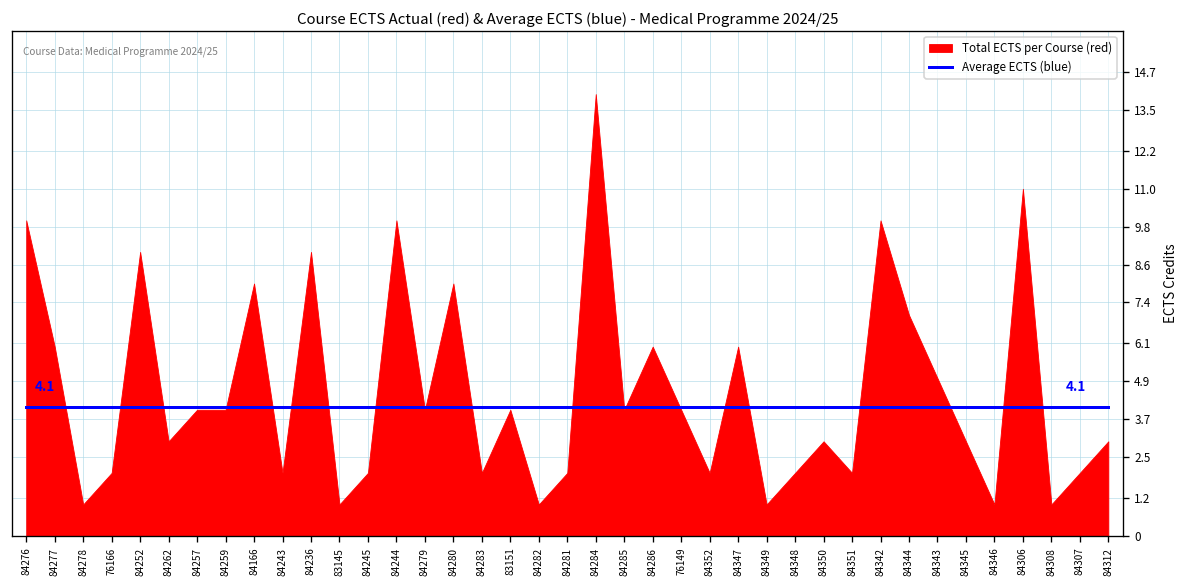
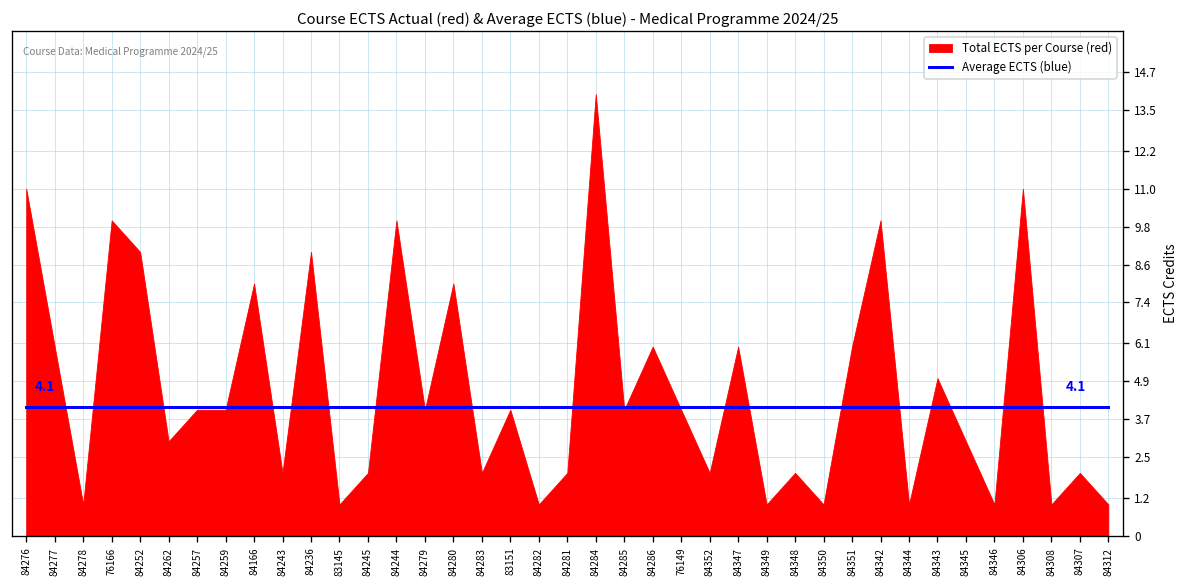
  {
    "Total ECTS per Course (red)": {
-     "84276": 10,
+     "84276": 11,
      "84277": 6,
      "84278": 1,
-     "76166": 2,
+     "76166": 10,
      "84252": 9,
      "84262": 3,
      "84257": 4,
      "84259": 4,
      "84166": 8,
      "84243": 2,
      "84236": 9,
      "83145": 1,
      "84245": 2,
      "84244": 10,
      "84279": 4,
      "84280": 8,
      "84283": 2,
      "83151": 4,
      "84282": 1,
      "84281": 2,
      "84284": 14,
      "84285": 4,
      "84286": 6,
      "76149": 4,
      "84352": 2,
      "84347": 6,
      "84349": 1,
      "84348": 2,
-     "84350": 3,
-     "84351": 2,
+     "84350": 1,
+     "84351": 6,
      "84342": 10,
-     "84344": 7,
+     "84344": 1,
      "84343": 5,
      "84345": 3,
      "84346": 1,
      "84306": 11,
      "84308": 1,
      "84307": 2,
-     "84312": 3
+     "84312": 1
    },
    "Average ECTS (blue)": {
      "84277": 4.1,
      "84307": 4.1
    }
  }
